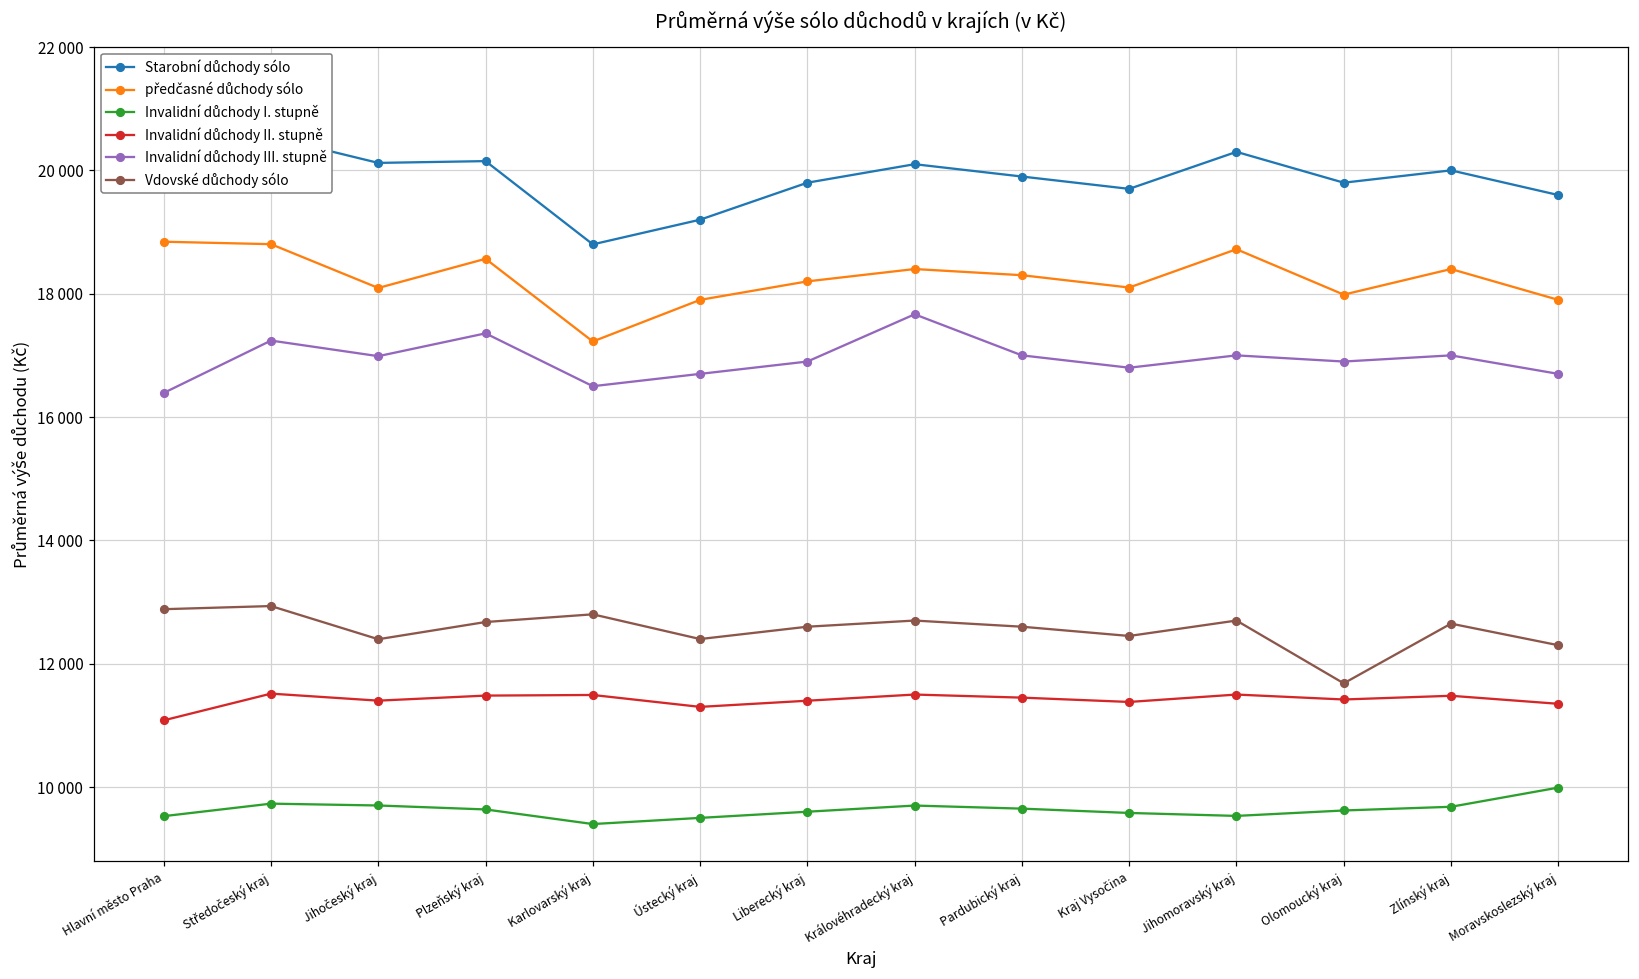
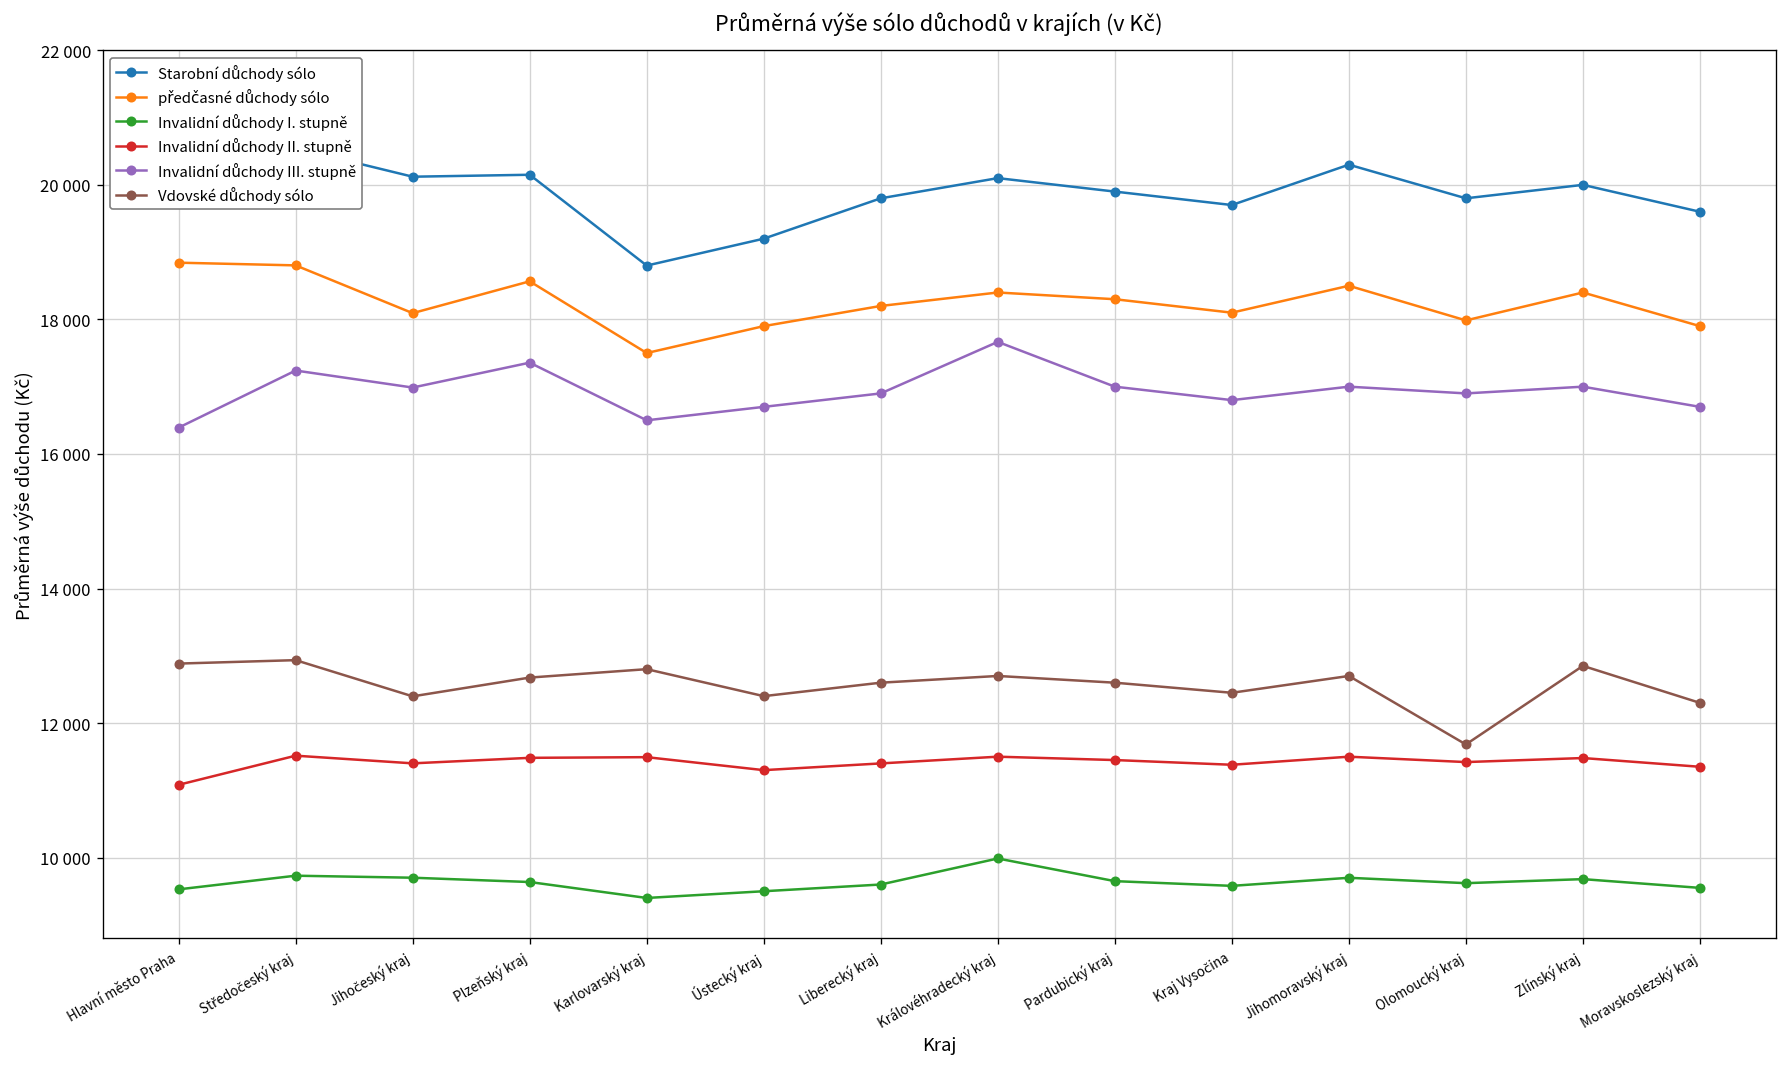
  {
    "Starobní důchody sólo": {
      "Jihočeský kraj": 20100,
      "Plzeňský kraj": 20200,
      "Karlovarský kraj": 18800,
      "Ústecký kraj": 19200,
      "Liberecký kraj": 19800,
      "Královéhradecký kraj": 20100,
      "Pardubický kraj": 19900,
      "Kraj Vysočina": 19700,
      "Jihomoravský kraj": 20300,
      "Olomoucký kraj": 19800,
      "Zlínský kraj": 20000,
      "Moravskoslezský kraj": 19600
    },
    "předčasné důchody sólo": {
      "Hlavní město Praha": 18800,
      "Středočeský kraj": 18800,
      "Jihočeský kraj": 18100,
      "Plzeňský kraj": 18600,
-     "Karlovarský kraj": 17200,
+     "Karlovarský kraj": 17500,
      "Ústecký kraj": 17900,
      "Liberecký kraj": 18200,
      "Královéhradecký kraj": 18400,
      "Pardubický kraj": 18300,
      "Kraj Vysočina": 18100,
-     "Jihomoravský kraj": 18700,
+     "Jihomoravský kraj": 18500,
      "Olomoucký kraj": 18000,
      "Zlínský kraj": 18400,
      "Moravskoslezský kraj": 17900
    },
    "Invalidní důchody I. stupně": {
      "Hlavní město Praha": 9500,
      "Středočeský kraj": 9700,
      "Jihočeský kraj": 9700,
      "Plzeňský kraj": 9600,
      "Karlovarský kraj": 9400,
      "Ústecký kraj": 9500,
      "Liberecký kraj": 9600,
-     "Královéhradecký kraj": 9700,
+     "Královéhradecký kraj": 10000,
      "Pardubický kraj": 9700,
      "Kraj Vysočina": 9600,
-     "Jihomoravský kraj": 9500,
+     "Jihomoravský kraj": 9700,
      "Olomoucký kraj": 9600,
      "Zlínský kraj": 9700,
-     "Moravskoslezský kraj": 10000
+     "Moravskoslezský kraj": 9600
    },
    "Invalidní důchody II. stupně": {
      "Hlavní město Praha": 11100,
      "Středočeský kraj": 11500,
      "Jihočeský kraj": 11400,
      "Plzeňský kraj": 11500,
      "Karlovarský kraj": 11500,
      "Ústecký kraj": 11300,
      "Liberecký kraj": 11400,
      "Královéhradecký kraj": 11500,
      "Pardubický kraj": 11500,
      "Kraj Vysočina": 11400,
      "Jihomoravský kraj": 11500,
      "Olomoucký kraj": 11400,
      "Zlínský kraj": 11500,
      "Moravskoslezský kraj": 11400
    },
    "Invalidní důchody III. stupně": {
      "Hlavní město Praha": 16400,
      "Středočeský kraj": 17200,
      "Jihočeský kraj": 17000,
      "Plzeňský kraj": 17400,
      "Karlovarský kraj": 16500,
      "Ústecký kraj": 16700,
      "Liberecký kraj": 16900,
      "Královéhradecký kraj": 17700,
      "Pardubický kraj": 17000,
      "Kraj Vysočina": 16800,
      "Jihomoravský kraj": 17000,
      "Olomoucký kraj": 16900,
      "Zlínský kraj": 17000,
      "Moravskoslezský kraj": 16700
    },
    "Vdovské důchody sólo": {
      "Hlavní město Praha": 12900,
      "Středočeský kraj": 12900,
      "Jihočeský kraj": 12400,
      "Plzeňský kraj": 12700,
      "Karlovarský kraj": 12800,
      "Ústecký kraj": 12400,
      "Liberecký kraj": 12600,
      "Královéhradecký kraj": 12700,
      "Pardubický kraj": 12600,
      "Kraj Vysočina": 12500,
      "Jihomoravský kraj": 12700,
      "Olomoucký kraj": 11700,
-     "Zlínský kraj": 12700,
+     "Zlínský kraj": 12900,
      "Moravskoslezský kraj": 12300
    }
  }
